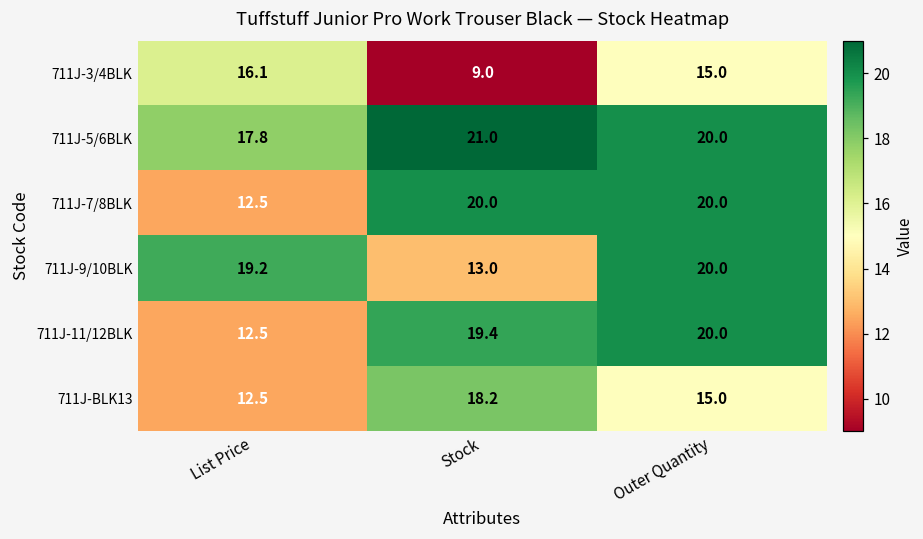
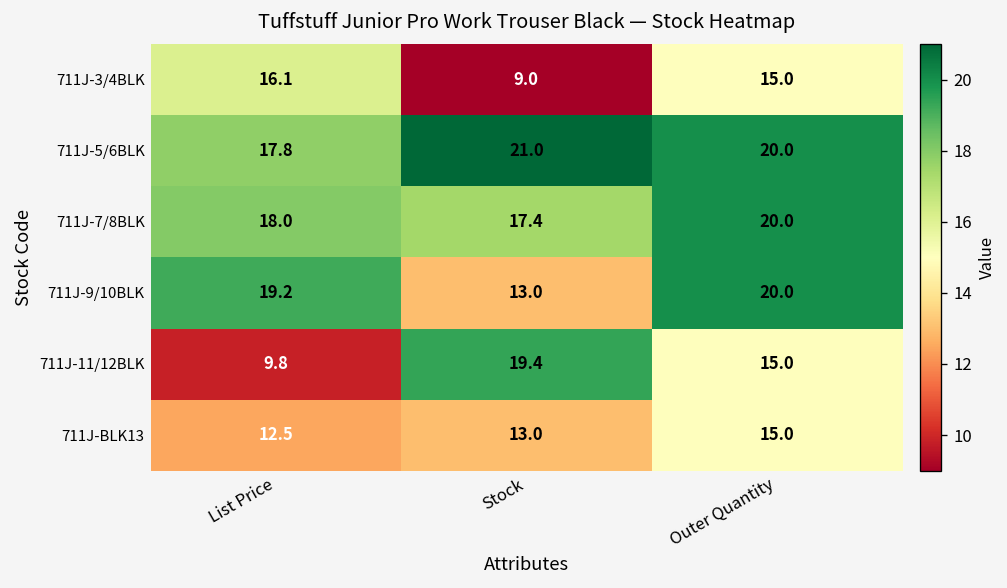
  {
    "711J-3/4BLK": {
      "List Price": 16.1,
      "Stock": 9.0,
      "Outer Quantity": 15.0
    },
    "711J-5/6BLK": {
      "List Price": 17.8,
      "Stock": 21.0,
      "Outer Quantity": 20.0
    },
    "711J-7/8BLK": {
-     "List Price": 12.5,
-     "Stock": 20.0,
+     "List Price": 18.0,
+     "Stock": 17.4,
      "Outer Quantity": 20.0
    },
    "711J-9/10BLK": {
      "List Price": 19.2,
      "Stock": 13.0,
      "Outer Quantity": 20.0
    },
    "711J-11/12BLK": {
-     "List Price": 12.5,
+     "List Price": 9.8,
      "Stock": 19.4,
-     "Outer Quantity": 20.0
+     "Outer Quantity": 15.0
    },
    "711J-BLK13": {
      "List Price": 12.5,
-     "Stock": 18.2,
+     "Stock": 13.0,
      "Outer Quantity": 15.0
    }
  }
